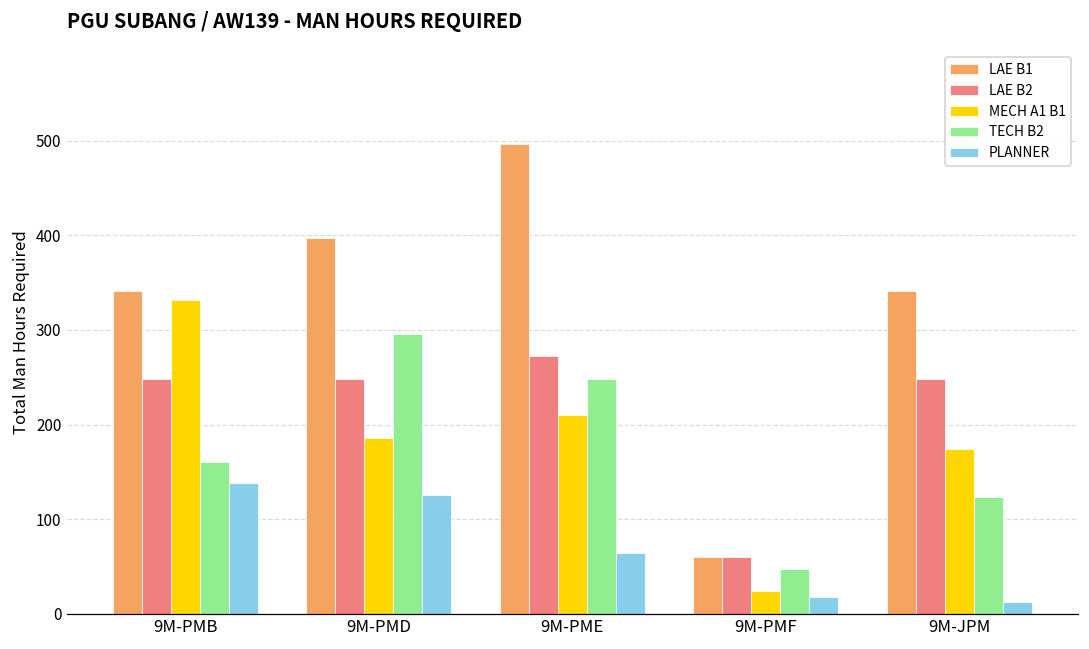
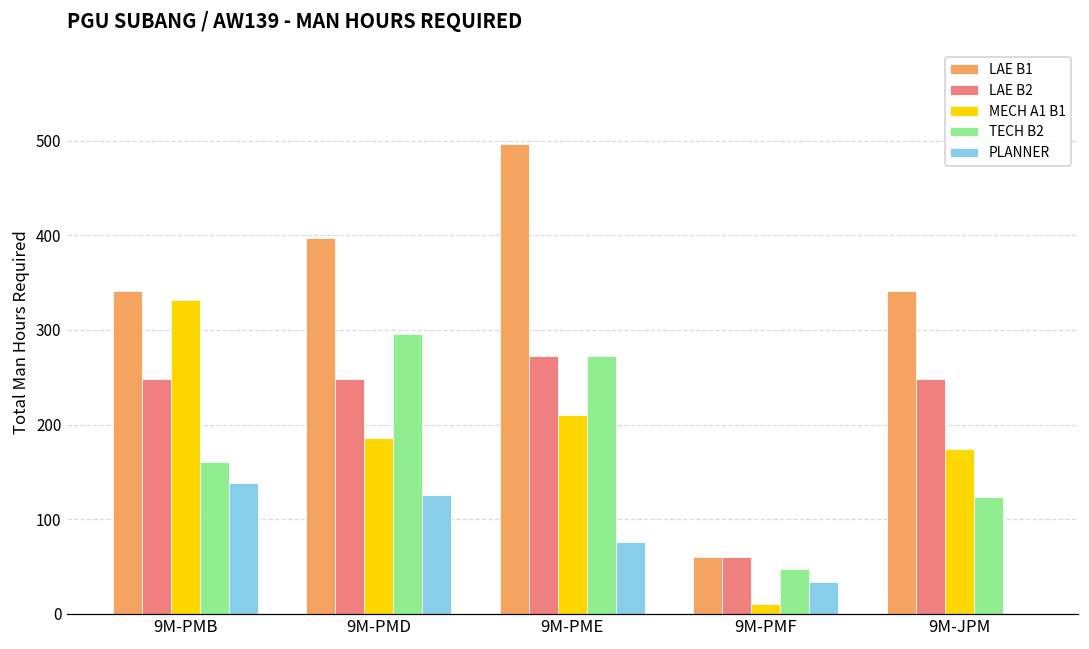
  {
    "MECH A1 B1": {
      "9M-PMB": 330,
      "9M-PMD": 190,
      "9M-PME": 210,
-     "9M-PMF": 20,
+     "9M-PMF": 10,
      "9M-JPM": 170
    },
    "TECH B2": {
      "9M-PMB": 160,
      "9M-PMD": 300,
-     "9M-PME": 250,
+     "9M-PME": 270,
      "9M-PMF": 50,
      "9M-JPM": 120
    },
    "PLANNER": {
      "9M-PMB": 140,
      "9M-PMD": 130,
-     "9M-PME": 60,
-     "9M-PMF": 20,
-     "9M-JPM": 10
+     "9M-PME": 80,
+     "9M-PMF": 30,
+     "9M-JPM": 0
    }
  }
